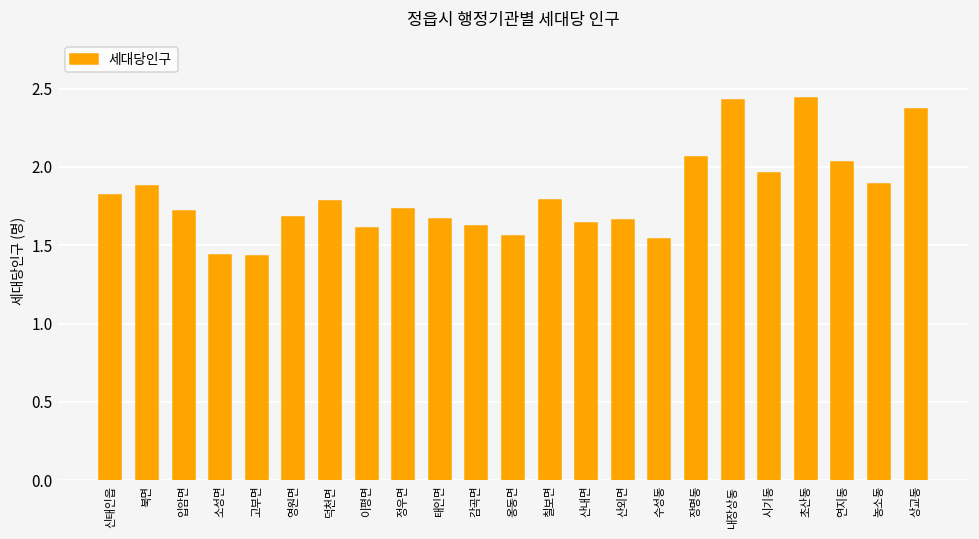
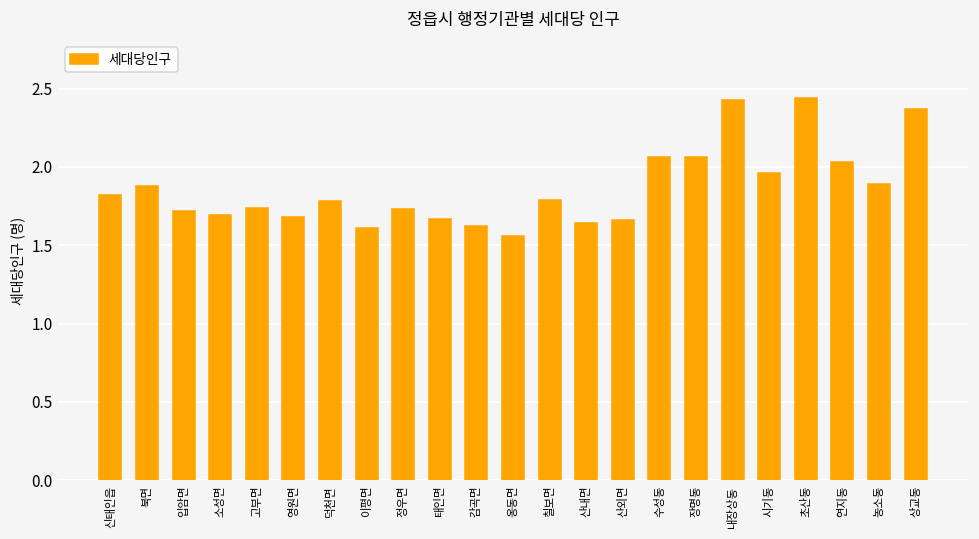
  {
    "신태인읍": 1.82,
    "북면": 1.88,
    "입암면": 1.72,
-   "소성면": 1.44,
-   "고부면": 1.43,
+   "소성면": 1.69,
+   "고부면": 1.74,
    "영원면": 1.68,
    "덕천면": 1.78,
    "이평면": 1.61,
    "정우면": 1.73,
    "태인면": 1.67,
    "감곡면": 1.62,
    "옹동면": 1.56,
    "칠보면": 1.79,
    "산내면": 1.64,
    "산외면": 1.66,
-   "수성동": 1.54,
+   "수성동": 2.06,
    "장명동": 2.06,
    "내장상동": 2.43,
    "시기동": 1.96,
    "초산동": 2.44,
    "연지동": 2.03,
    "농소동": 1.89,
    "상교동": 2.37
  }
